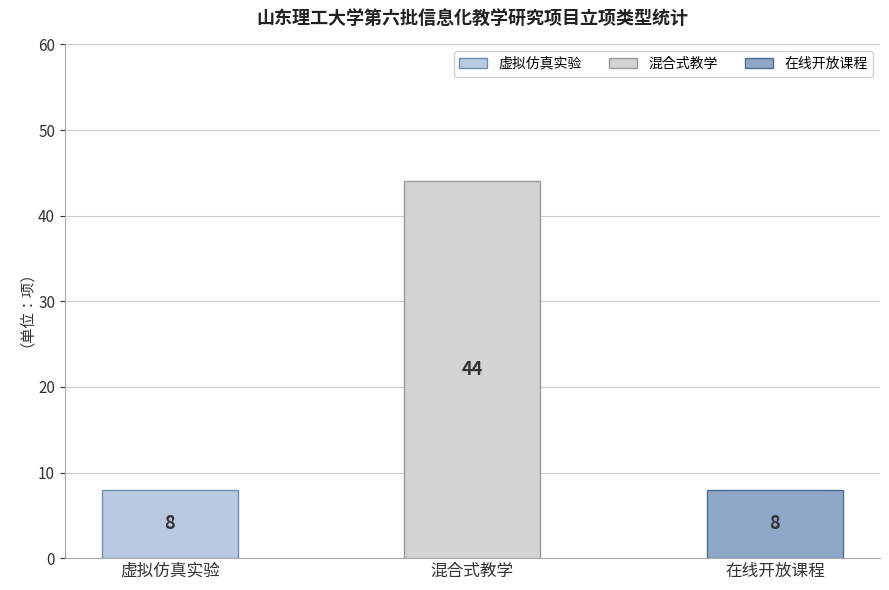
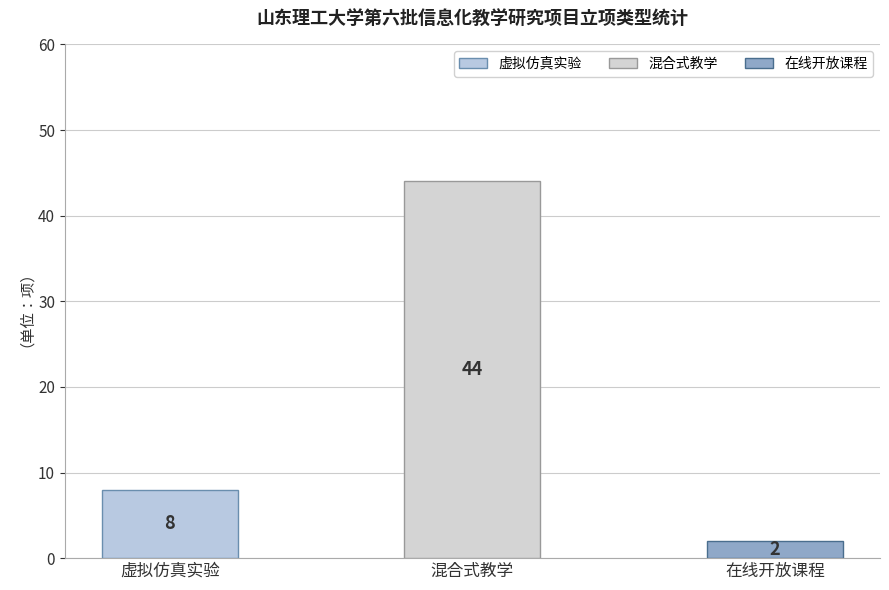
  {
    "虚拟仿真实验": 8,
    "混合式教学": 44,
-   "在线开放课程": 8
+   "在线开放课程": 2
  }
